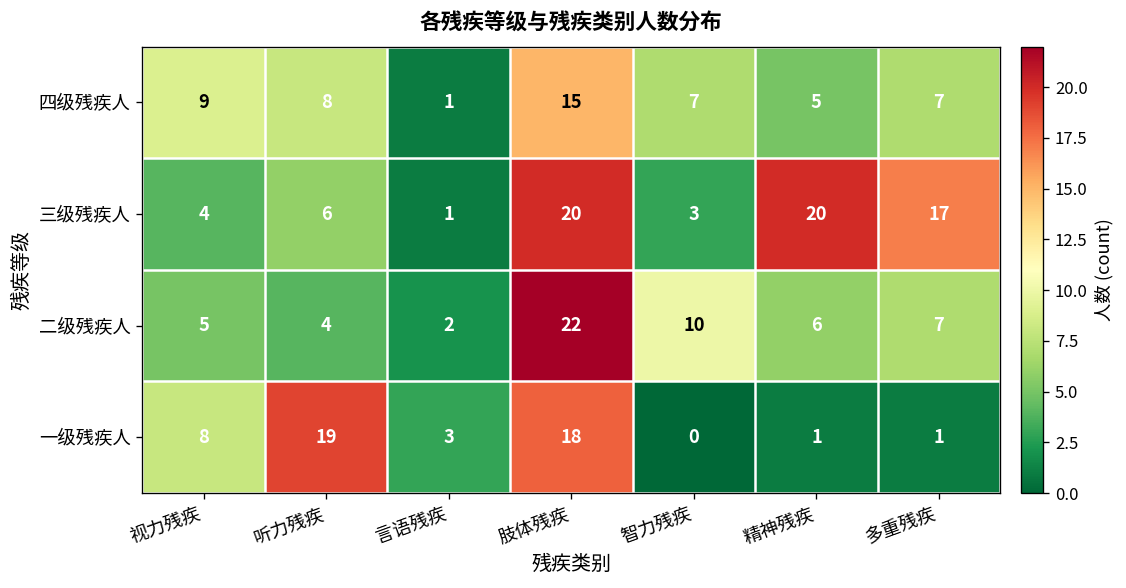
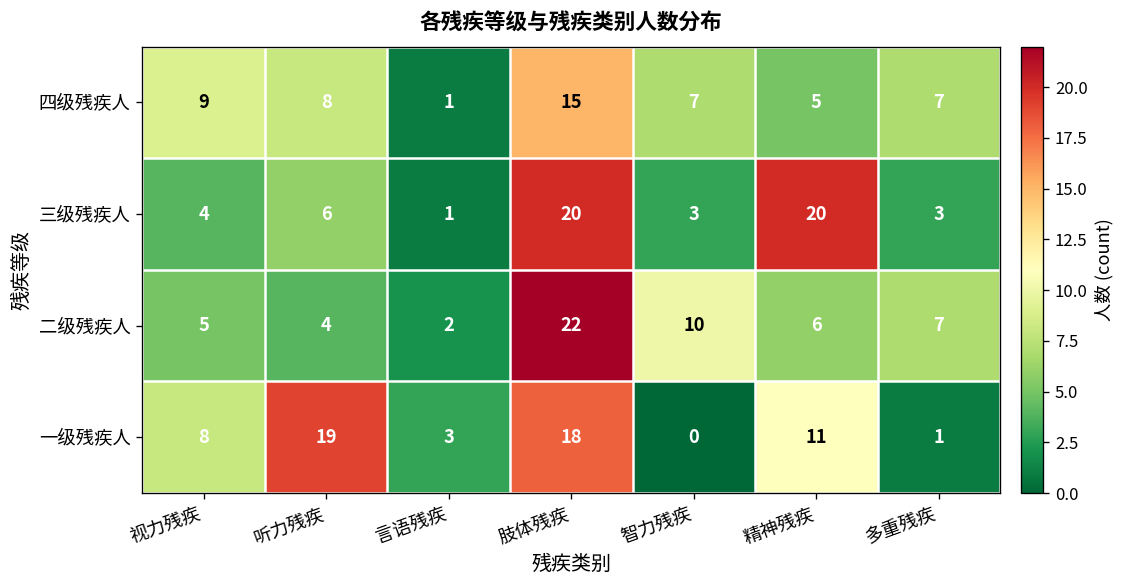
  {
    "四级残疾人": {
      "视力残疾": 9,
      "听力残疾": 8,
      "言语残疾": 1,
      "肢体残疾": 15,
      "智力残疾": 7,
      "精神残疾": 5,
      "多重残疾": 7
    },
    "三级残疾人": {
      "视力残疾": 4,
      "听力残疾": 6,
      "言语残疾": 1,
      "肢体残疾": 20,
      "智力残疾": 3,
      "精神残疾": 20,
-     "多重残疾": 17
+     "多重残疾": 3
    },
    "二级残疾人": {
      "视力残疾": 5,
      "听力残疾": 4,
      "言语残疾": 2,
      "肢体残疾": 22,
      "智力残疾": 10,
      "精神残疾": 6,
      "多重残疾": 7
    },
    "一级残疾人": {
      "视力残疾": 8,
      "听力残疾": 19,
      "言语残疾": 3,
      "肢体残疾": 18,
      "智力残疾": 0,
-     "精神残疾": 1,
+     "精神残疾": 11,
      "多重残疾": 1
    }
  }
